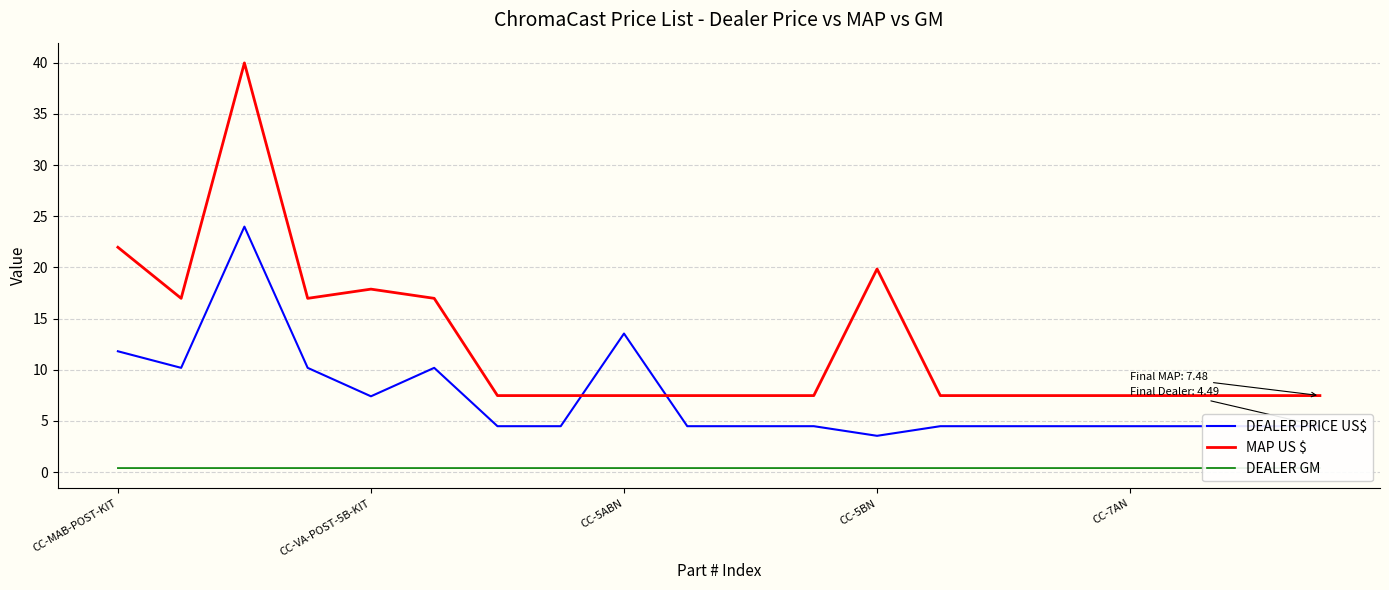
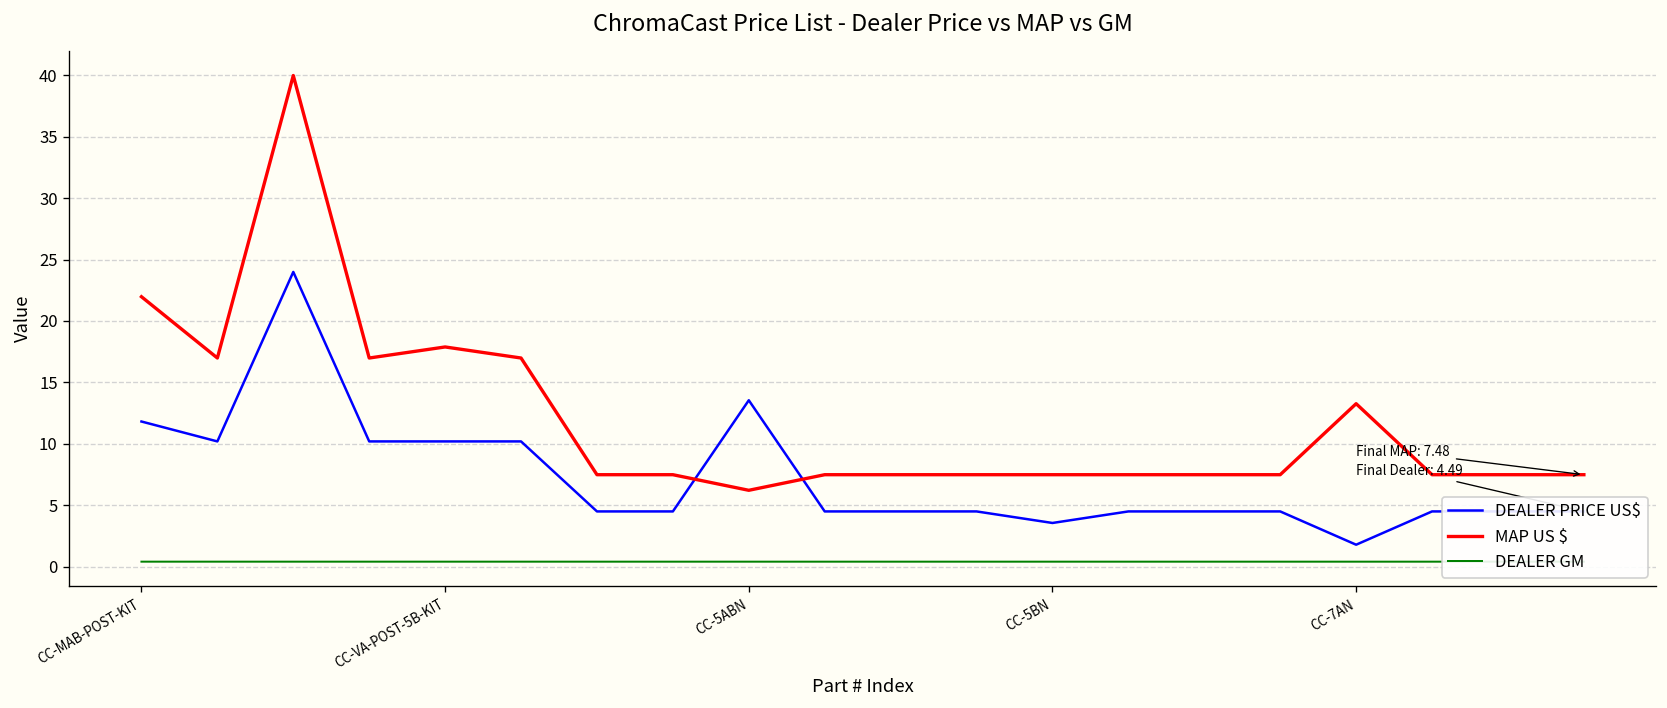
  {
    "DEALER PRICE US$": {
      "CC-MAB-POST-KIT": 11.8,
-     "CC-VA-POST-5B-KIT": 7.4,
+     "CC-VA-POST-5B-KIT": 10.2,
      "CC-5ABN": 13.5,
      "CC-5BN": 3.6,
-     "CC-7AN": 4.5
+     "CC-7AN": 1.8
    },
    "MAP US $": {
      "CC-MAB-POST-KIT": 22.0,
      "CC-VA-POST-5B-KIT": 17.9,
-     "CC-5ABN": 7.5,
-     "CC-5BN": 19.9,
-     "CC-7AN": 7.5
+     "CC-5ABN": 6.2,
+     "CC-5BN": 7.5,
+     "CC-7AN": 13.3
    },
    "DEALER GM": {
      "CC-MAB-POST-KIT": 0.4,
      "CC-VA-POST-5B-KIT": 0.4,
      "CC-5ABN": 0.4,
      "CC-5BN": 0.4,
      "CC-7AN": 0.4
    }
  }
